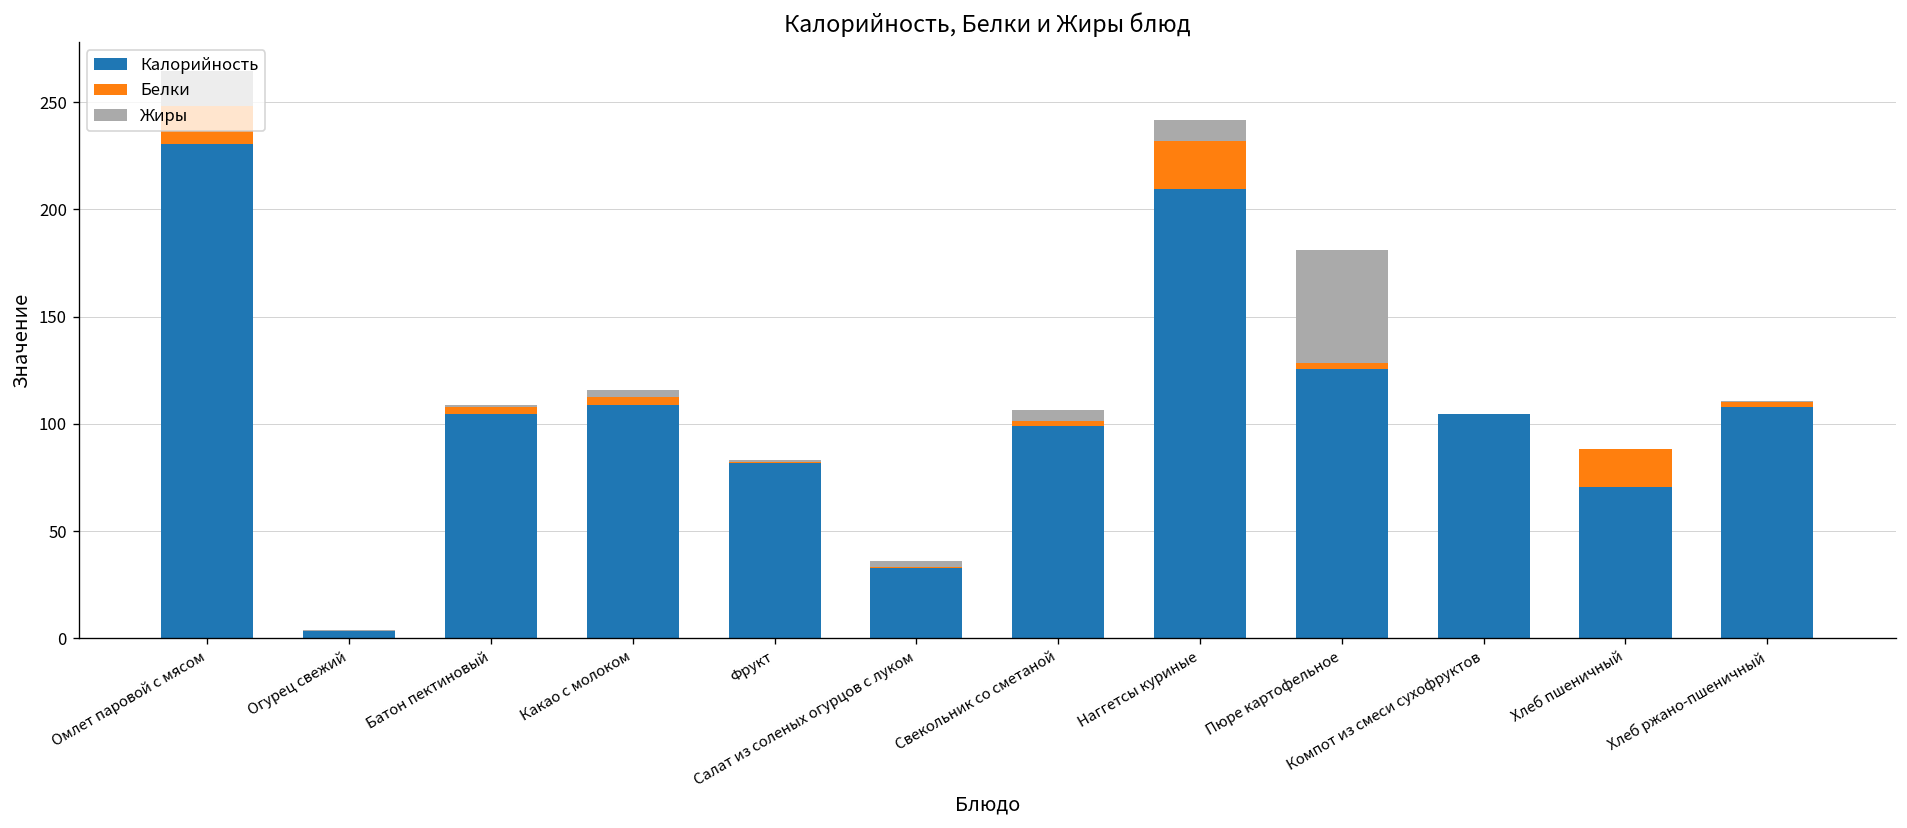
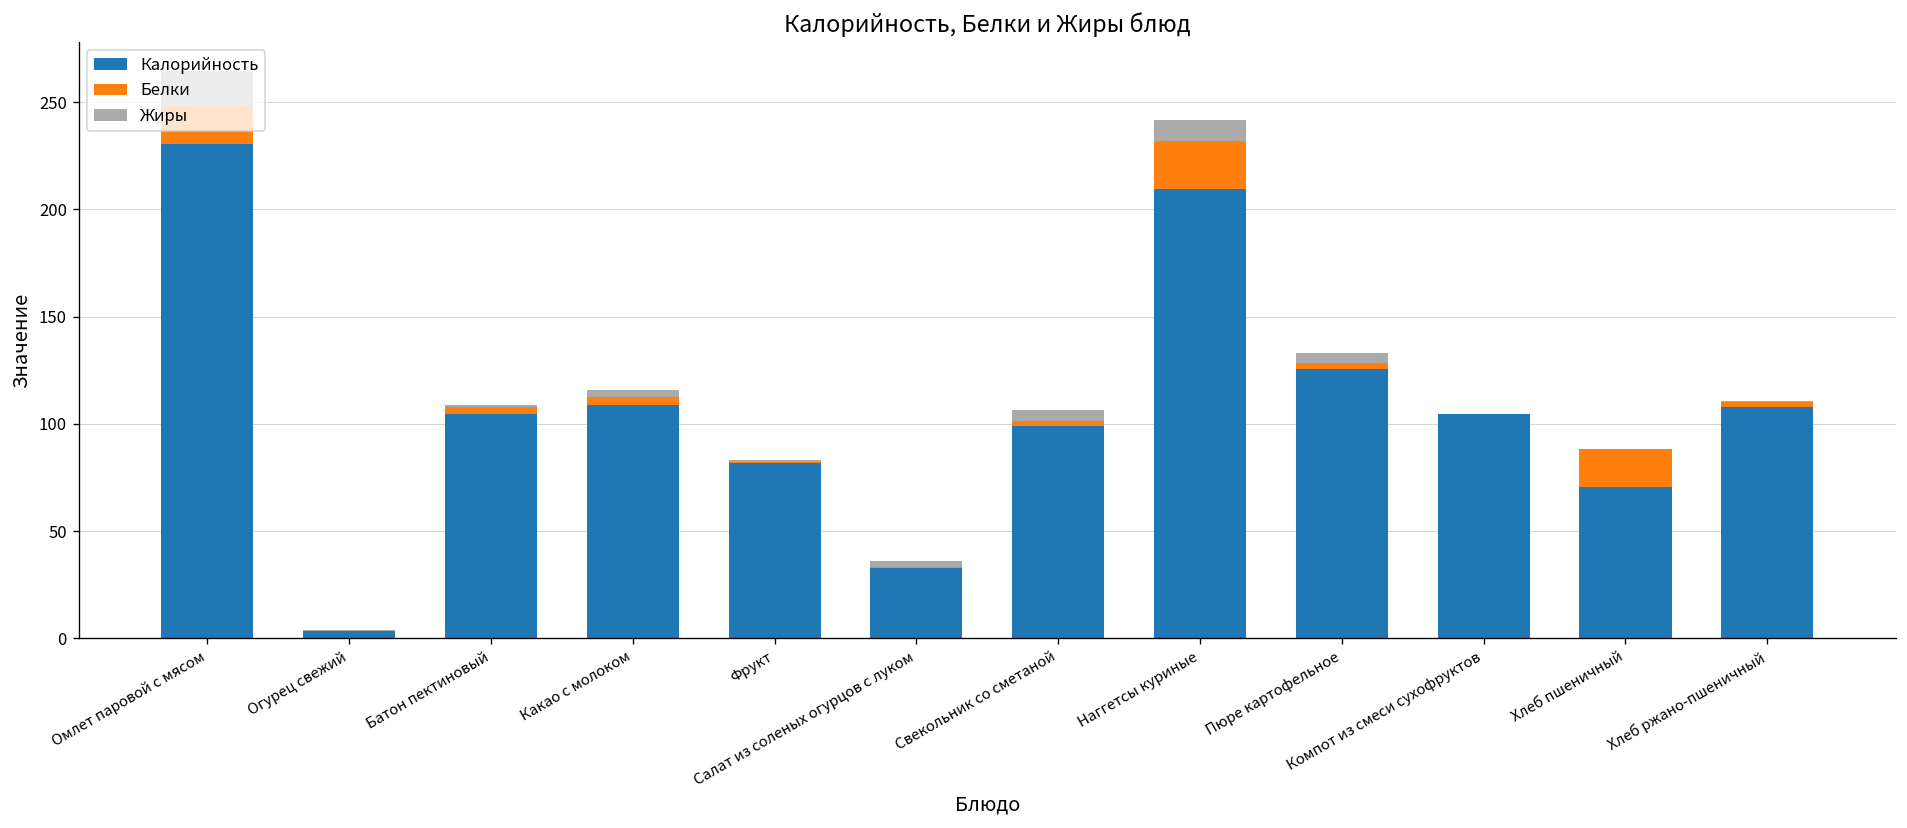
  {
    "Калорийность": {
      "Омлет паровой с мясом": 230,
      "Огурец свежий": 3,
      "Батон пектиновый": 105,
      "Какао с молоком": 109,
      "Фрукт": 82,
      "Салат из соленых огурцов с луком": 33,
      "Свекольник со сметаной": 99,
      "Наггетсы куриные": 210,
      "Пюре картофельное": 126,
      "Компот из смеси сухофруктов": 104,
      "Хлеб пшеничный": 70,
      "Хлеб ржано-пшеничный": 108
    },
    "Белки": {
      "Батон пектиновый": 3,
      "Какао с молоком": 4,
      "Свекольник со сметаной": 2,
      "Наггетсы куриные": 22,
      "Пюре картофельное": 3,
      "Хлеб пшеничный": 18,
      "Хлеб ржано-пшеничный": 2
    },
    "Жиры": {
      "Какао с молоком": 3,
      "Салат из соленых огурцов с луком": 3,
      "Свекольник со сметаной": 6,
      "Наггетсы куриные": 10,
-     "Пюре картофельное": 53,
+     "Пюре картофельное": 4,
      "Компот из смеси сухофруктов": 0
    }
  }
